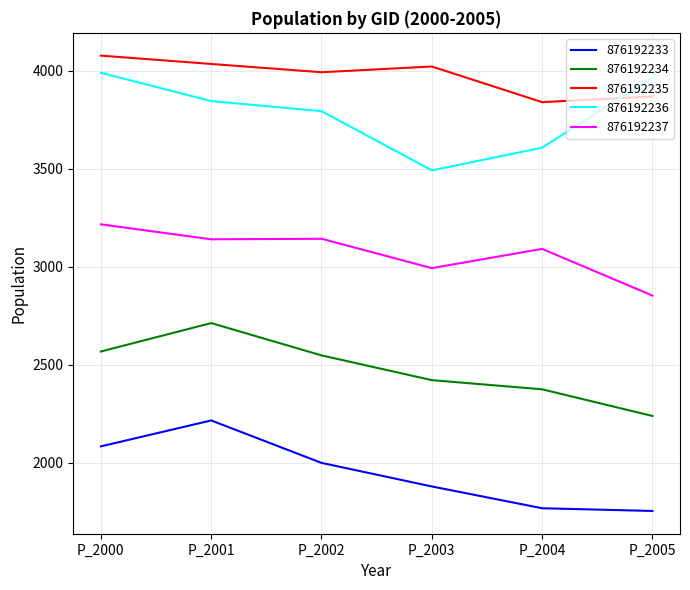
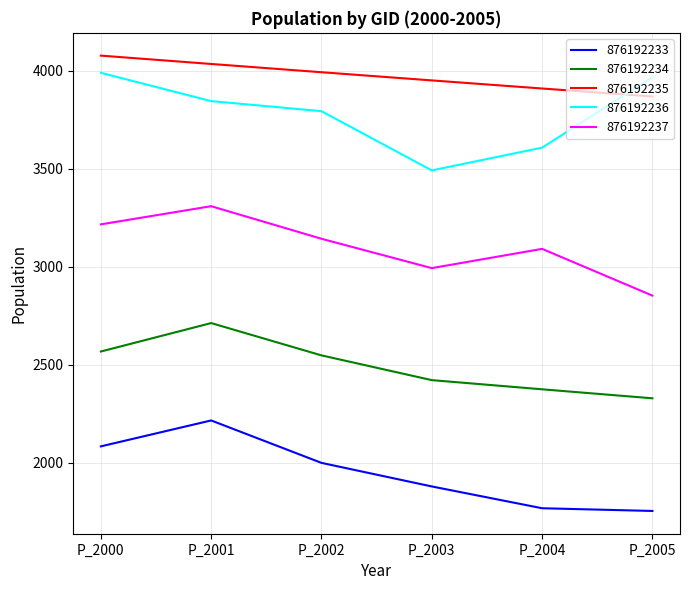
  {
    "876192233": {
      "P_2000": 2080,
      "P_2001": 2220,
      "P_2002": 2000,
      "P_2003": 1880,
      "P_2004": 1770,
      "P_2005": 1760
    },
    "876192234": {
      "P_2000": 2570,
      "P_2001": 2710,
      "P_2002": 2550,
      "P_2003": 2420,
      "P_2004": 2380,
-     "P_2005": 2240
+     "P_2005": 2330
    },
    "876192235": {
      "P_2000": 4080,
      "P_2001": 4030,
      "P_2002": 3990,
-     "P_2003": 4020,
-     "P_2004": 3840
+     "P_2003": 3950,
+     "P_2004": 3910
    },
    "876192236": {
      "P_2000": 3990,
      "P_2001": 3840,
      "P_2002": 3790,
      "P_2003": 3490,
      "P_2004": 3610
    },
    "876192237": {
      "P_2000": 3220,
-     "P_2001": 3140,
+     "P_2001": 3310,
      "P_2002": 3140,
      "P_2003": 2990,
      "P_2004": 3090,
      "P_2005": 2850
    }
  }
